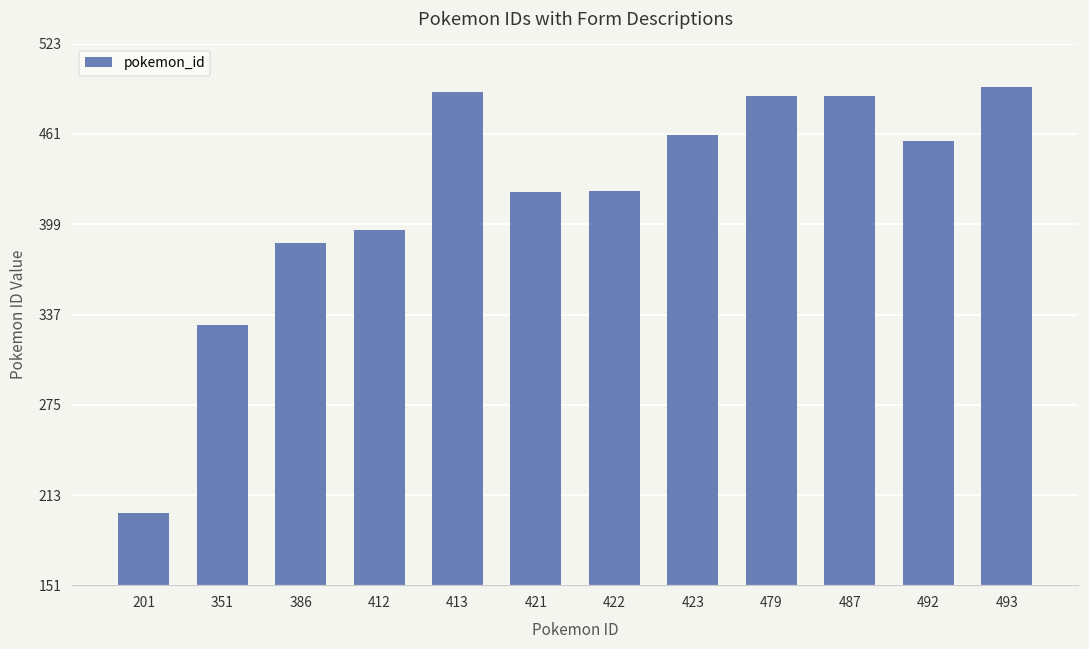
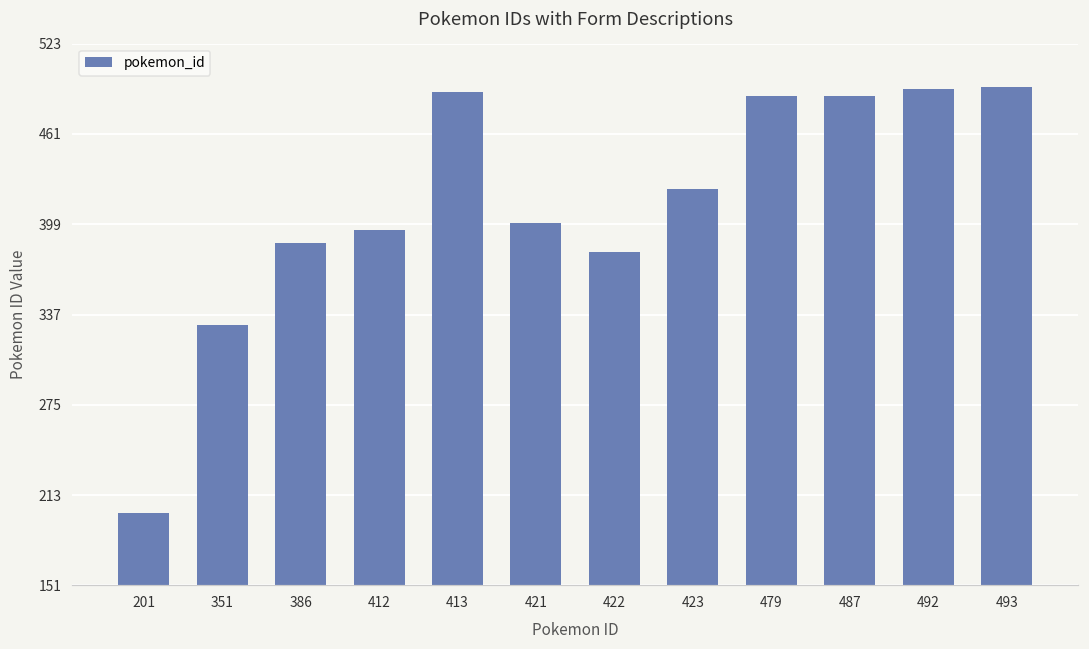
  {
    "201": 201,
    "351": 330,
    "386": 386,
    "412": 395,
    "413": 490,
-   "421": 421,
-   "422": 422,
-   "423": 460,
+   "421": 400,
+   "422": 380,
+   "423": 423,
    "479": 487,
    "487": 487,
-   "492": 456,
+   "492": 492,
    "493": 493
  }
